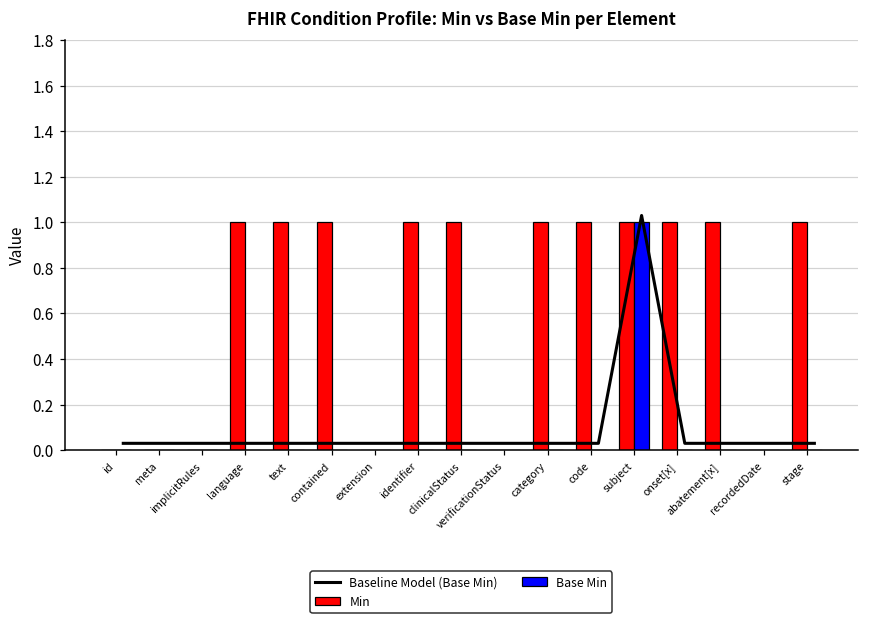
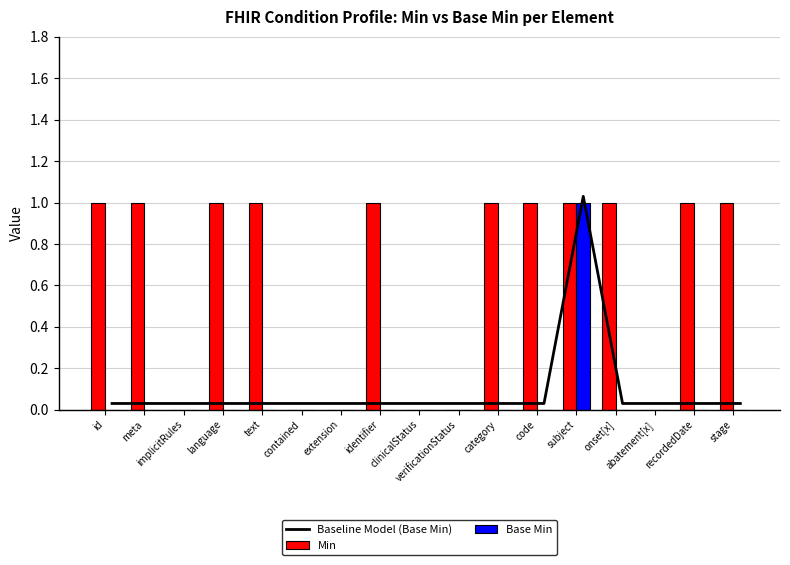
  {
    "Min": {
-     "id": 0,
-     "meta": 0,
+     "id": 1,
+     "meta": 1,
      "implicitRules": 0,
      "language": 1,
      "text": 1,
-     "contained": 1,
+     "contained": 0,
      "extension": 0,
      "identifier": 1,
-     "clinicalStatus": 1,
+     "clinicalStatus": 0,
      "verificationStatus": 0,
      "category": 1,
      "code": 1,
      "subject": 1,
      "onset[x]": 1,
-     "abatement[x]": 1,
-     "recordedDate": 0,
+     "abatement[x]": 0,
+     "recordedDate": 1,
      "stage": 1
    },
    "Base Min": {
      "id": 0,
      "meta": 0,
      "implicitRules": 0,
      "language": 0,
      "text": 0,
      "contained": 0,
      "extension": 0,
      "identifier": 0,
      "clinicalStatus": 0,
      "verificationStatus": 0,
      "category": 0,
      "code": 0,
      "subject": 1,
      "onset[x]": 0,
      "abatement[x]": 0,
      "recordedDate": 0,
      "stage": 0
    }
  }
